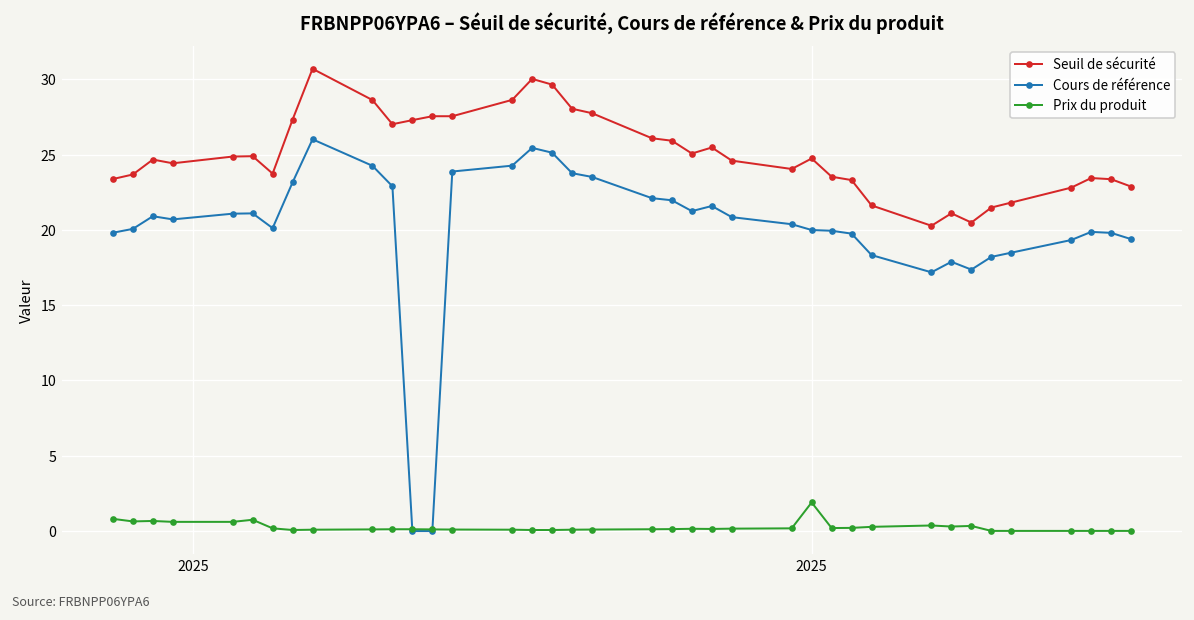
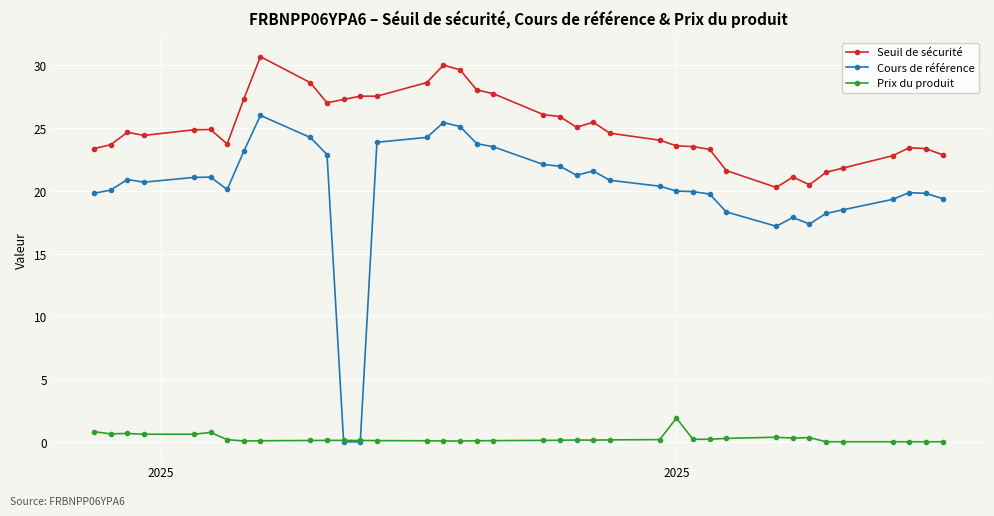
  {
    "Seuil de sécurité": {
-     "2025": 24.7
+     "2025": 23.6
    },
    "Cours de référence": {
      "2025": 20.0
    },
    "Prix du produit": {
      "2025": 1.9
    }
  }
